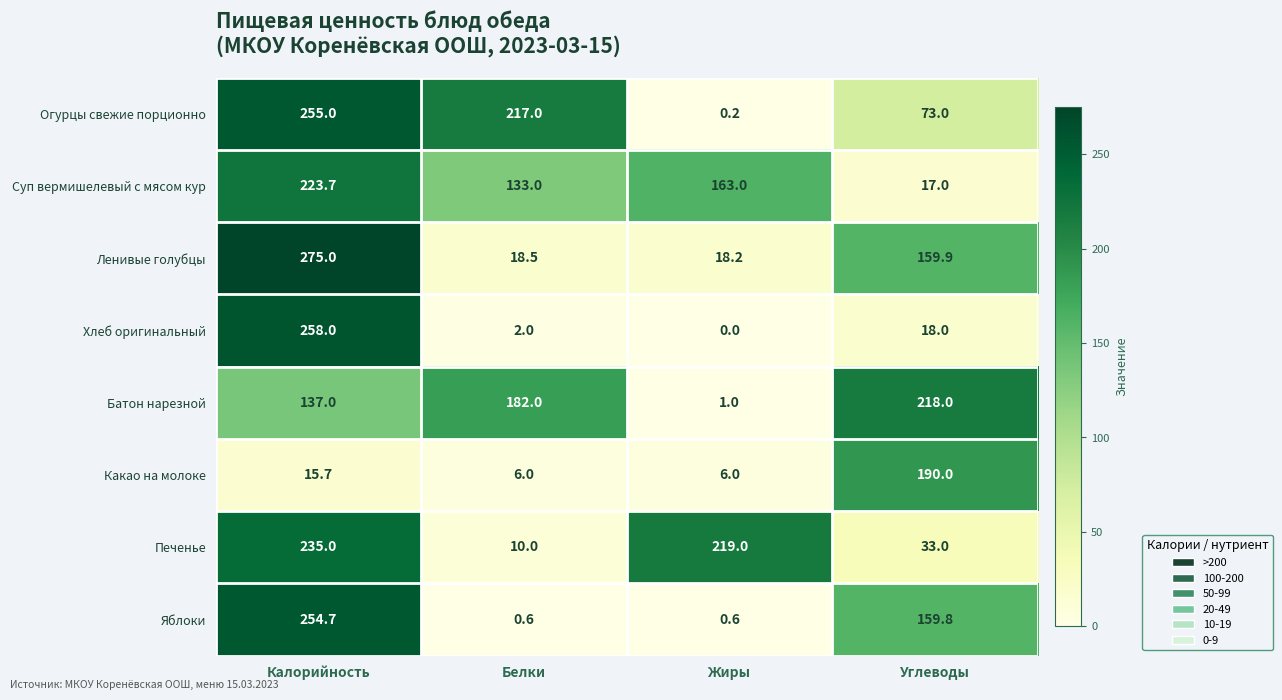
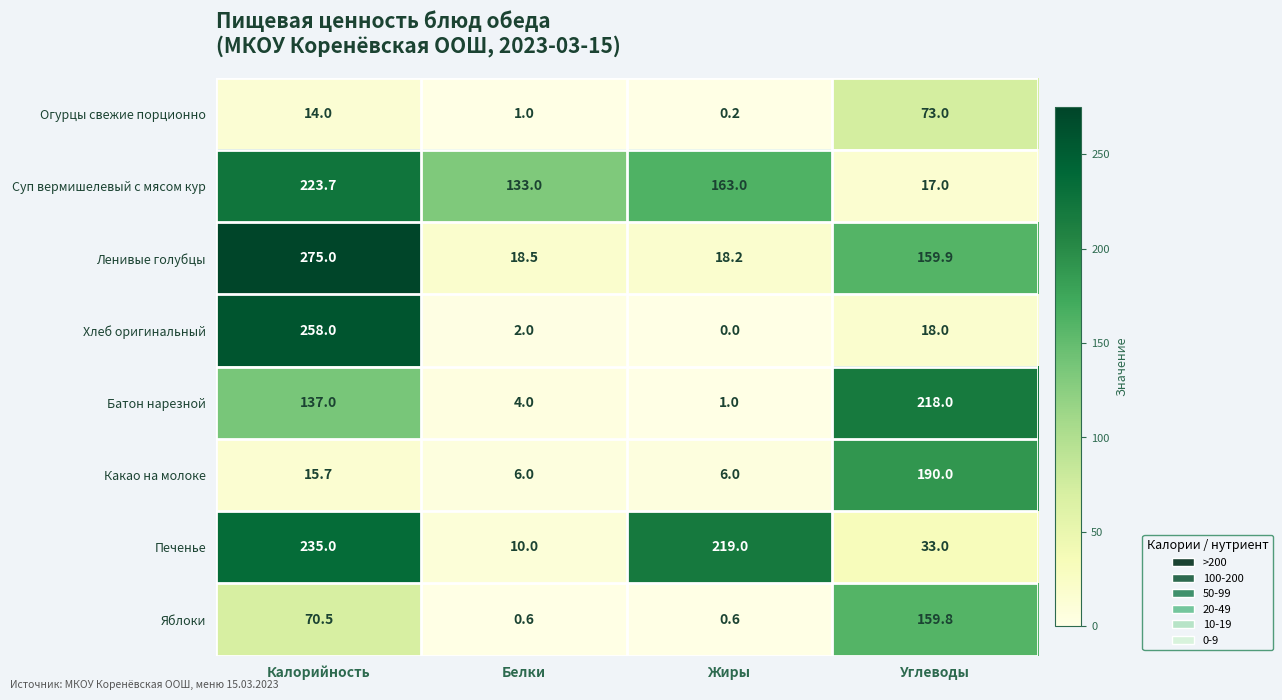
  {
    "Огурцы свежие порционно": {
-     "Калорийность": 255.0,
-     "Белки": 217.0,
+     "Калорийность": 14.0,
+     "Белки": 1.0,
      "Жиры": 0.2,
      "Углеводы": 73.0
    },
    "Суп вермишелевый с мясом кур": {
      "Калорийность": 223.7,
      "Белки": 133.0,
      "Жиры": 163.0,
      "Углеводы": 17.0
    },
    "Ленивые голубцы": {
      "Калорийность": 275.0,
      "Белки": 18.5,
      "Жиры": 18.2,
      "Углеводы": 159.9
    },
    "Хлеб оригинальный": {
      "Калорийность": 258.0,
      "Белки": 2.0,
      "Жиры": 0.0,
      "Углеводы": 18.0
    },
    "Батон нарезной": {
      "Калорийность": 137.0,
-     "Белки": 182.0,
+     "Белки": 4.0,
      "Жиры": 1.0,
      "Углеводы": 218.0
    },
    "Какао на молоке": {
      "Калорийность": 15.7,
      "Белки": 6.0,
      "Жиры": 6.0,
      "Углеводы": 190.0
    },
    "Печенье": {
      "Калорийность": 235.0,
      "Белки": 10.0,
      "Жиры": 219.0,
      "Углеводы": 33.0
    },
    "Яблоки": {
-     "Калорийность": 254.7,
+     "Калорийность": 70.5,
      "Белки": 0.6,
      "Жиры": 0.6,
      "Углеводы": 159.8
    }
  }
